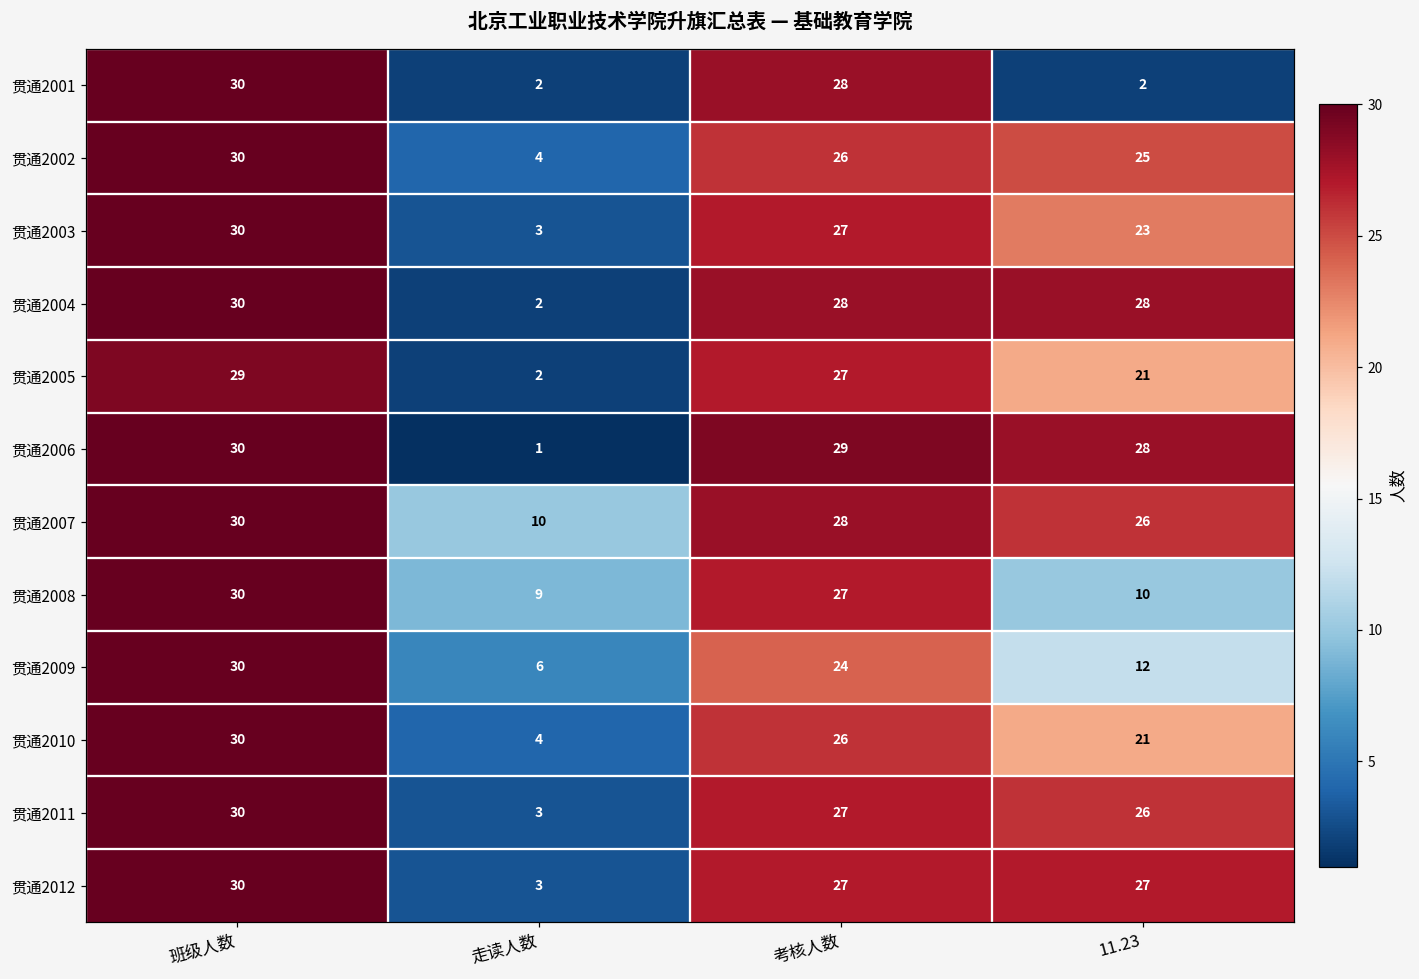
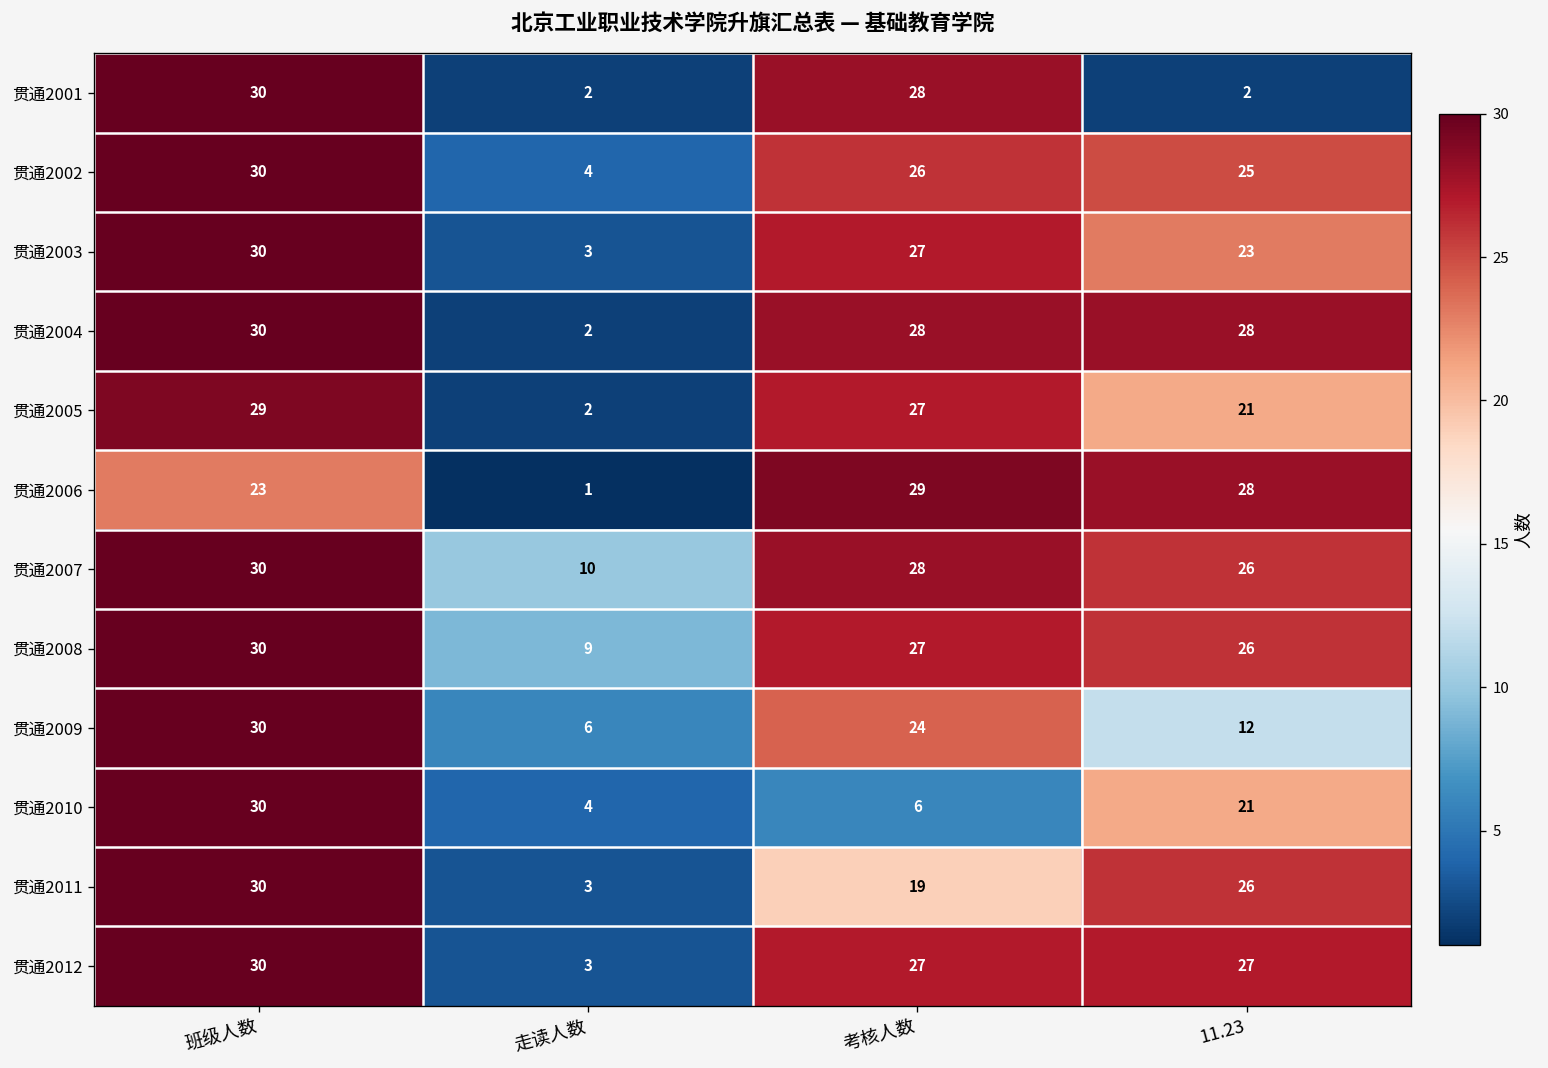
  {
    "贯通2001": {
      "班级人数": 30,
      "走读人数": 2,
      "考核人数": 28,
      "11.23": 2
    },
    "贯通2002": {
      "班级人数": 30,
      "走读人数": 4,
      "考核人数": 26,
      "11.23": 25
    },
    "贯通2003": {
      "班级人数": 30,
      "走读人数": 3,
      "考核人数": 27,
      "11.23": 23
    },
    "贯通2004": {
      "班级人数": 30,
      "走读人数": 2,
      "考核人数": 28,
      "11.23": 28
    },
    "贯通2005": {
      "班级人数": 29,
      "走读人数": 2,
      "考核人数": 27,
      "11.23": 21
    },
    "贯通2006": {
-     "班级人数": 30,
+     "班级人数": 23,
      "走读人数": 1,
      "考核人数": 29,
      "11.23": 28
    },
    "贯通2007": {
      "班级人数": 30,
      "走读人数": 10,
      "考核人数": 28,
      "11.23": 26
    },
    "贯通2008": {
      "班级人数": 30,
      "走读人数": 9,
      "考核人数": 27,
-     "11.23": 10
+     "11.23": 26
    },
    "贯通2009": {
      "班级人数": 30,
      "走读人数": 6,
      "考核人数": 24,
      "11.23": 12
    },
    "贯通2010": {
      "班级人数": 30,
      "走读人数": 4,
-     "考核人数": 26,
+     "考核人数": 6,
      "11.23": 21
    },
    "贯通2011": {
      "班级人数": 30,
      "走读人数": 3,
-     "考核人数": 27,
+     "考核人数": 19,
      "11.23": 26
    },
    "贯通2012": {
      "班级人数": 30,
      "走读人数": 3,
      "考核人数": 27,
      "11.23": 27
    }
  }
